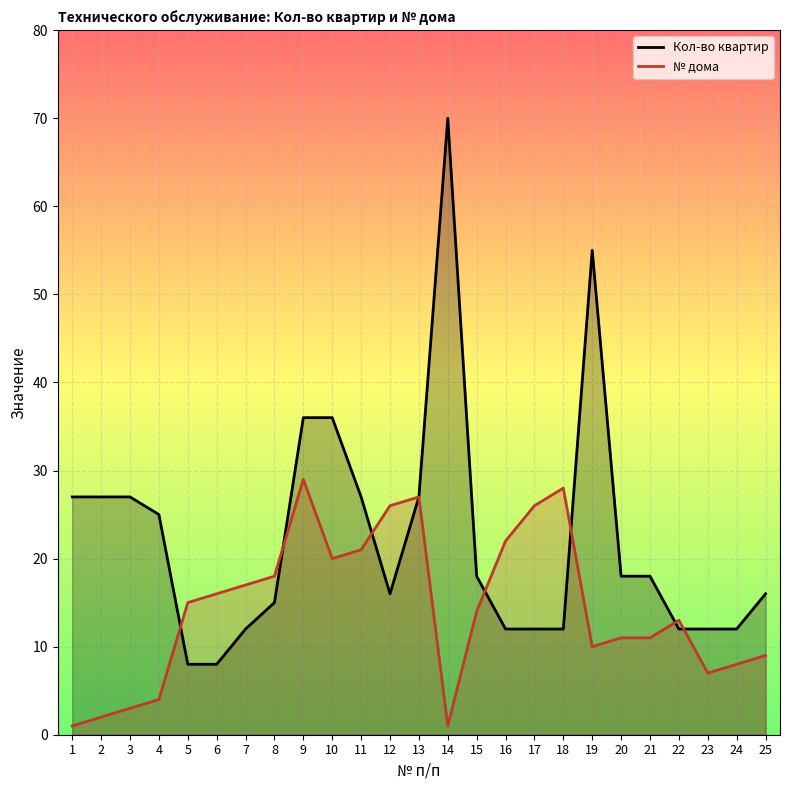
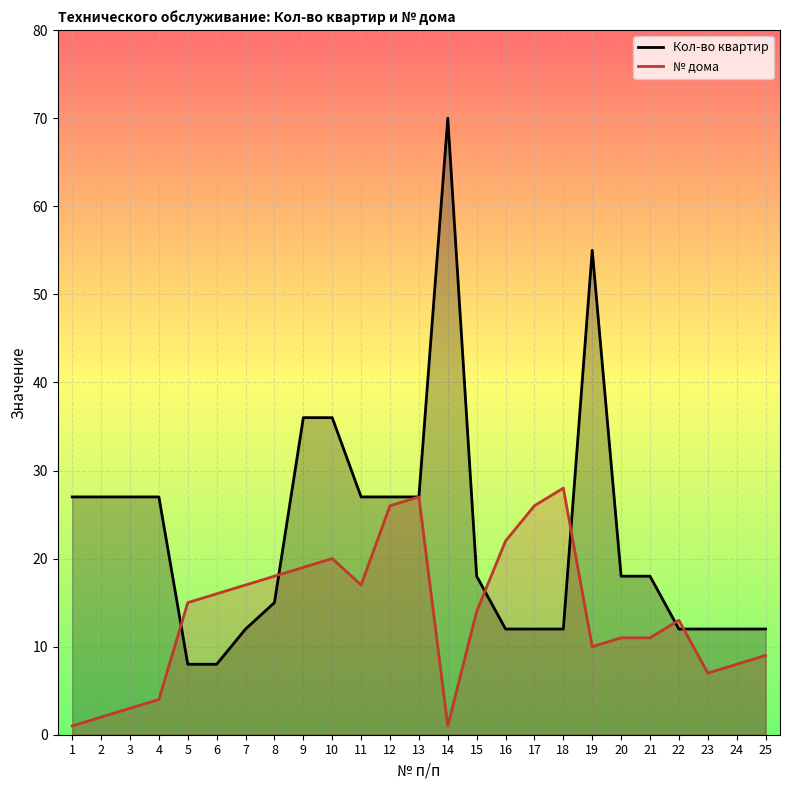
  {
    "Кол-во квартир": {
      "1": 27,
      "2": 27,
      "3": 27,
-     "4": 25,
+     "4": 27,
      "5": 8,
      "6": 8,
      "7": 12,
      "8": 15,
      "9": 36,
      "10": 36,
      "11": 27,
-     "12": 16,
+     "12": 27,
      "14": 70,
      "15": 18,
      "16": 12,
      "17": 12,
      "18": 12,
      "19": 55,
      "20": 18,
      "21": 18,
      "22": 12,
      "23": 12,
      "24": 12,
-     "25": 16
+     "25": 12
    },
    "№ дома": {
      "1": 1,
      "2": 2,
      "3": 3,
      "4": 4,
      "5": 15,
      "6": 16,
      "7": 17,
      "8": 18,
-     "9": 29,
+     "9": 19,
      "10": 20,
-     "11": 21,
+     "11": 17,
      "12": 26,
      "14": 1,
      "15": 14,
      "16": 22,
      "17": 26,
      "18": 28,
      "19": 10,
      "20": 11,
      "21": 11,
      "22": 13,
      "23": 7,
      "24": 8,
      "25": 9
    }
  }
